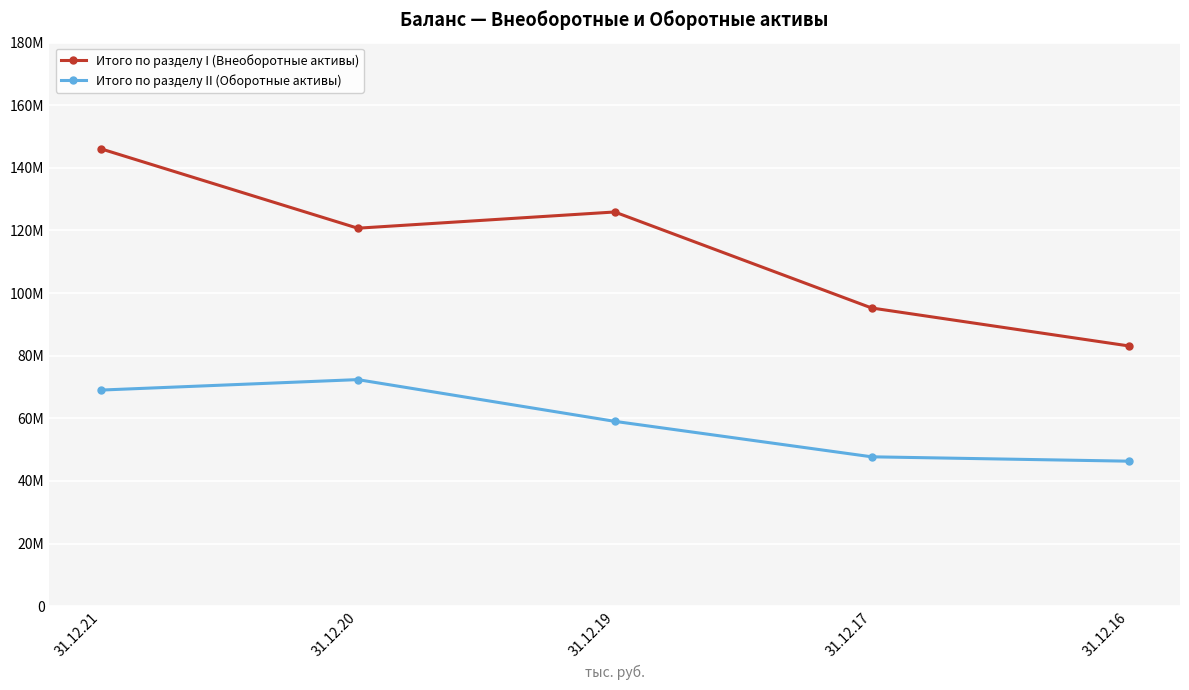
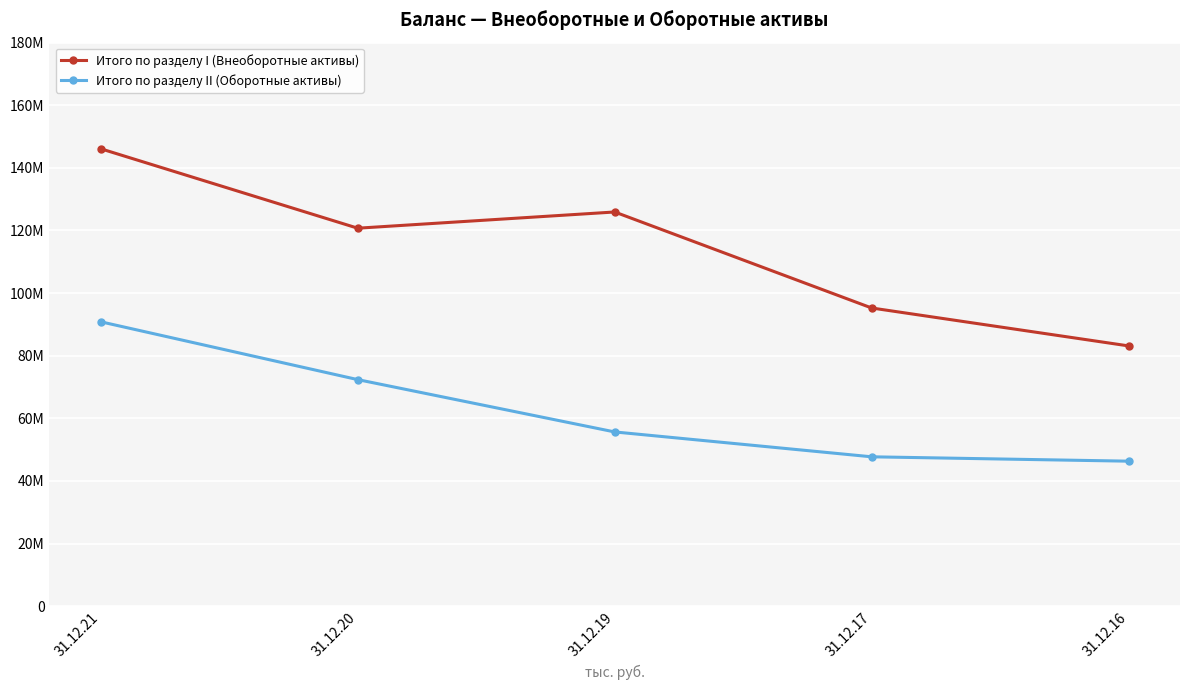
  {
    "Итого по разделу I (Внеоборотные активы)": {
      "31.12.21": 146000000,
      "31.12.20": 121000000,
      "31.12.19": 126000000,
      "31.12.17": 95000000,
      "31.12.16": 83000000
    },
    "Итого по разделу II (Оборотные активы)": {
-     "31.12.21": 69000000,
+     "31.12.21": 91000000,
      "31.12.20": 72000000,
-     "31.12.19": 59000000,
+     "31.12.19": 56000000,
      "31.12.17": 48000000,
      "31.12.16": 46000000
    }
  }
